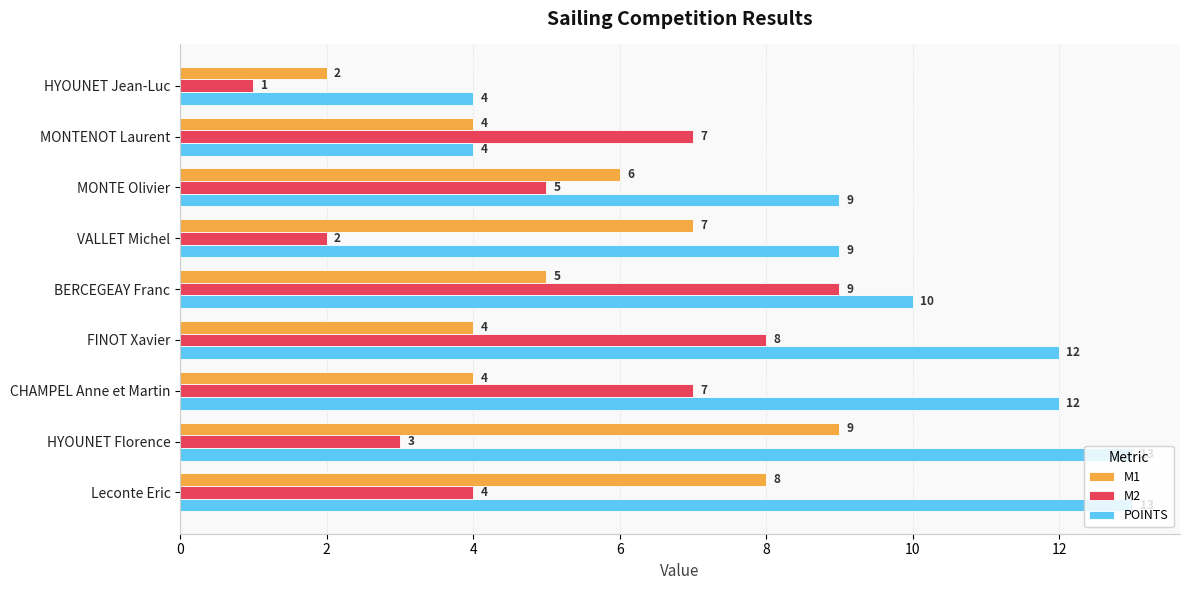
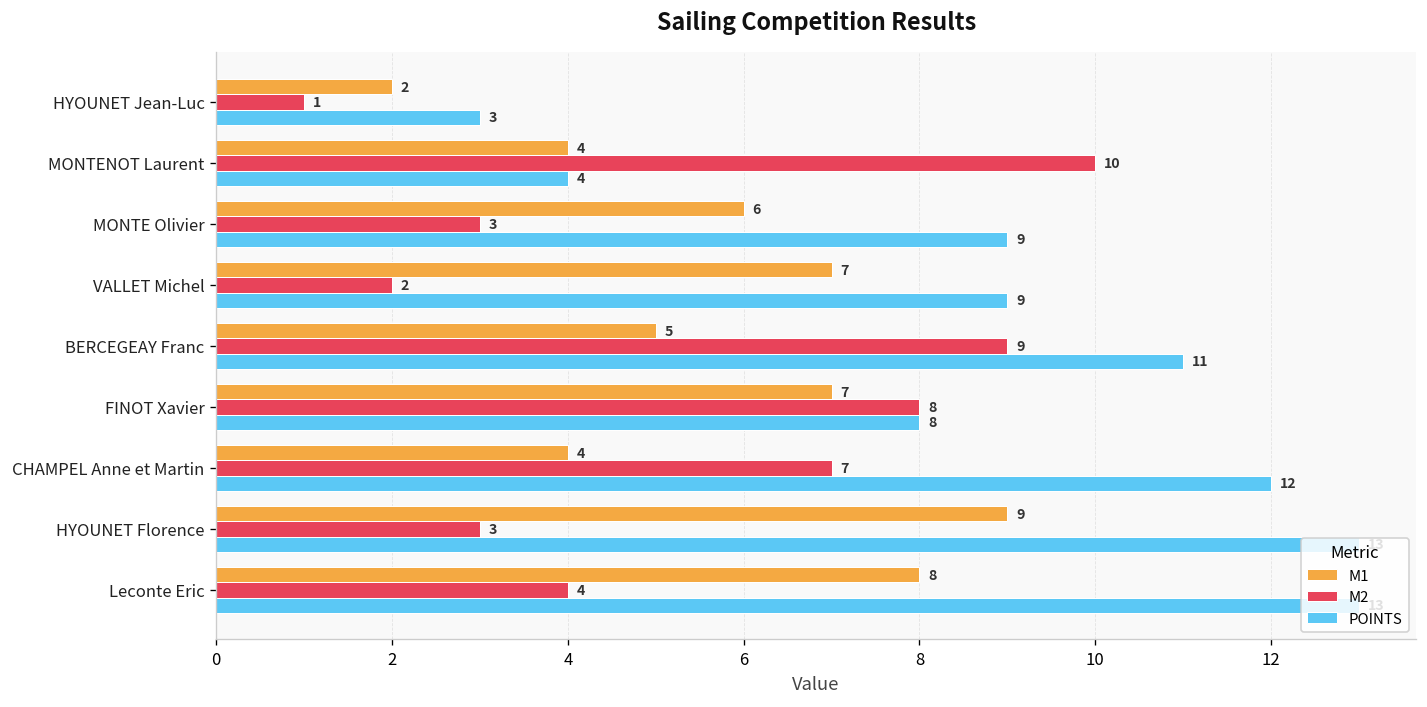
  {
    "M1": {
      "HYOUNET Jean-Luc": 2,
      "MONTENOT Laurent": 4,
      "MONTE Olivier": 6,
      "VALLET Michel": 7,
      "BERCEGEAY Franc": 5,
-     "FINOT Xavier": 4,
+     "FINOT Xavier": 7,
      "CHAMPEL Anne et Martin": 4,
      "HYOUNET Florence": 9,
      "Leconte Eric": 8
    },
    "M2": {
      "HYOUNET Jean-Luc": 1,
-     "MONTENOT Laurent": 7,
-     "MONTE Olivier": 5,
+     "MONTENOT Laurent": 10,
+     "MONTE Olivier": 3,
      "VALLET Michel": 2,
      "BERCEGEAY Franc": 9,
      "FINOT Xavier": 8,
      "CHAMPEL Anne et Martin": 7,
      "HYOUNET Florence": 3,
      "Leconte Eric": 4
    },
    "POINTS": {
-     "HYOUNET Jean-Luc": 4,
+     "HYOUNET Jean-Luc": 3,
      "MONTENOT Laurent": 4,
      "MONTE Olivier": 9,
      "VALLET Michel": 9,
-     "BERCEGEAY Franc": 10,
-     "FINOT Xavier": 12,
+     "BERCEGEAY Franc": 11,
+     "FINOT Xavier": 8,
      "CHAMPEL Anne et Martin": 12
    }
  }
